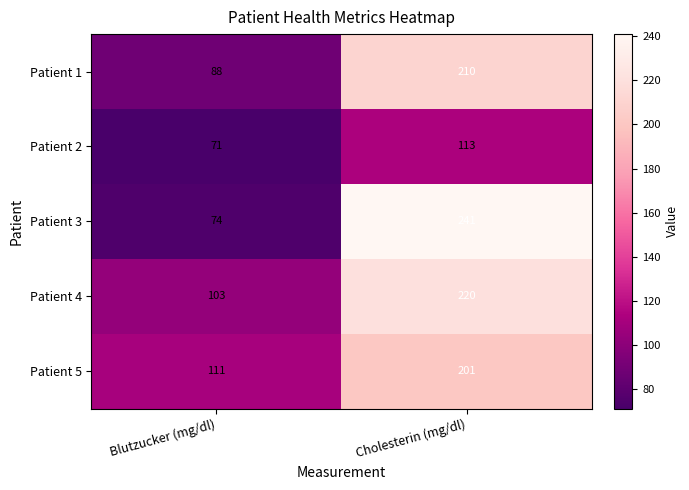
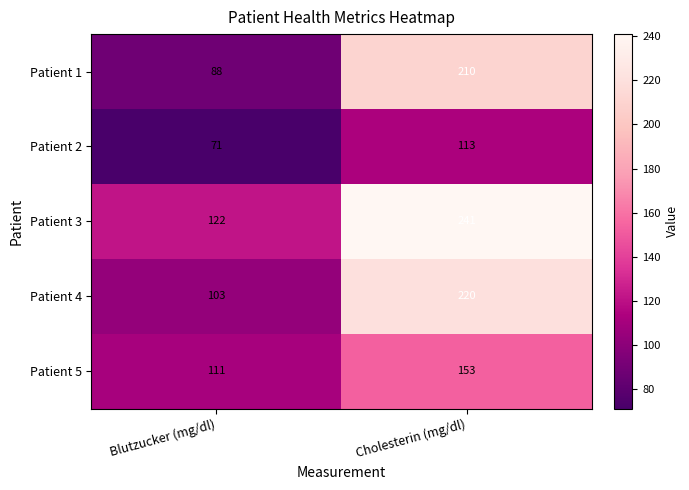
  {
    "Patient 1": {
      "Blutzucker (mg/dl)": 88
    },
    "Patient 2": {
      "Blutzucker (mg/dl)": 71,
      "Cholesterin (mg/dl)": 113
    },
    "Patient 3": {
-     "Blutzucker (mg/dl)": 74
+     "Blutzucker (mg/dl)": 122
    },
    "Patient 4": {
      "Blutzucker (mg/dl)": 103
    },
    "Patient 5": {
      "Blutzucker (mg/dl)": 111,
-     "Cholesterin (mg/dl)": 201
+     "Cholesterin (mg/dl)": 153
    }
  }
